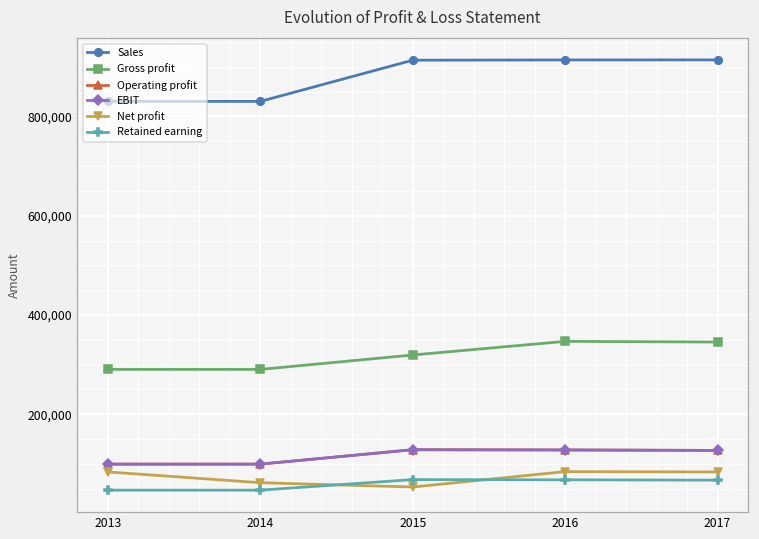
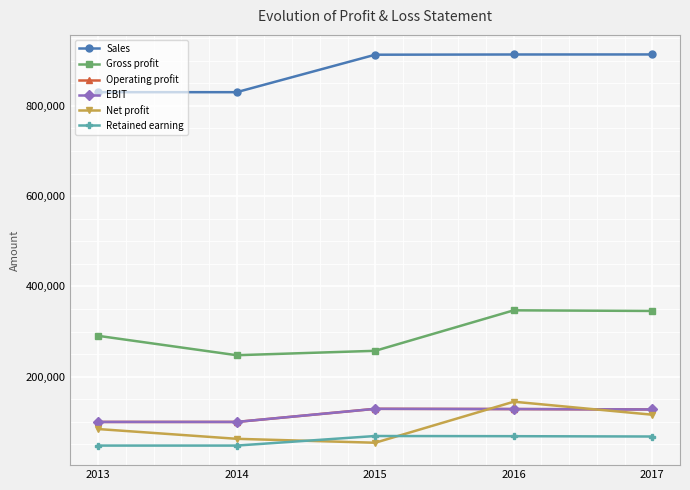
  {
    "Gross profit": {
      "2013": "290,000",
-     "2014": "290,000",
-     "2015": "320,000",
+     "2014": "250,000",
+     "2015": "260,000",
      "2016": "350,000",
      "2017": "350,000"
    },
    "EBIT": {
      "2013": "100,000",
      "2014": "100,000",
      "2015": "130,000",
      "2016": "130,000",
      "2017": "130,000"
    },
    "Net profit": {
      "2013": "80,000",
      "2014": "60,000",
      "2015": "50,000",
-     "2016": "80,000",
-     "2017": "80,000"
+     "2016": "140,000",
+     "2017": "120,000"
    }
  }
